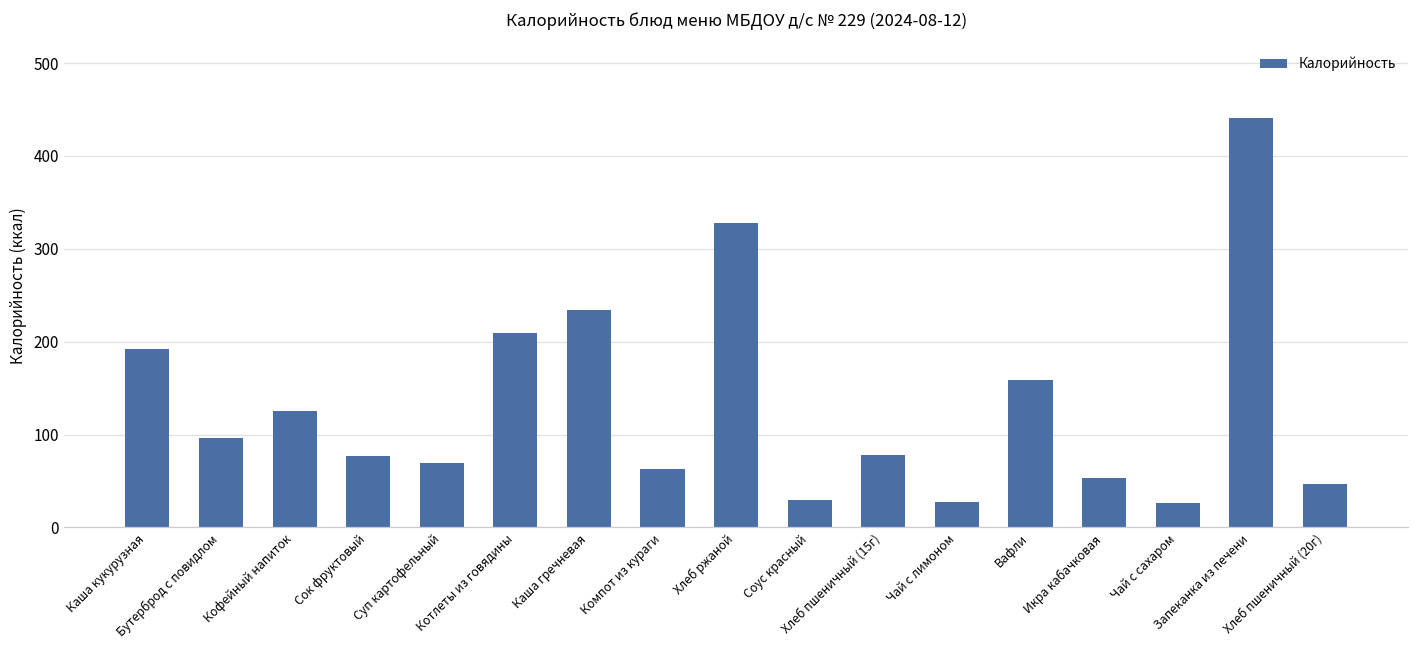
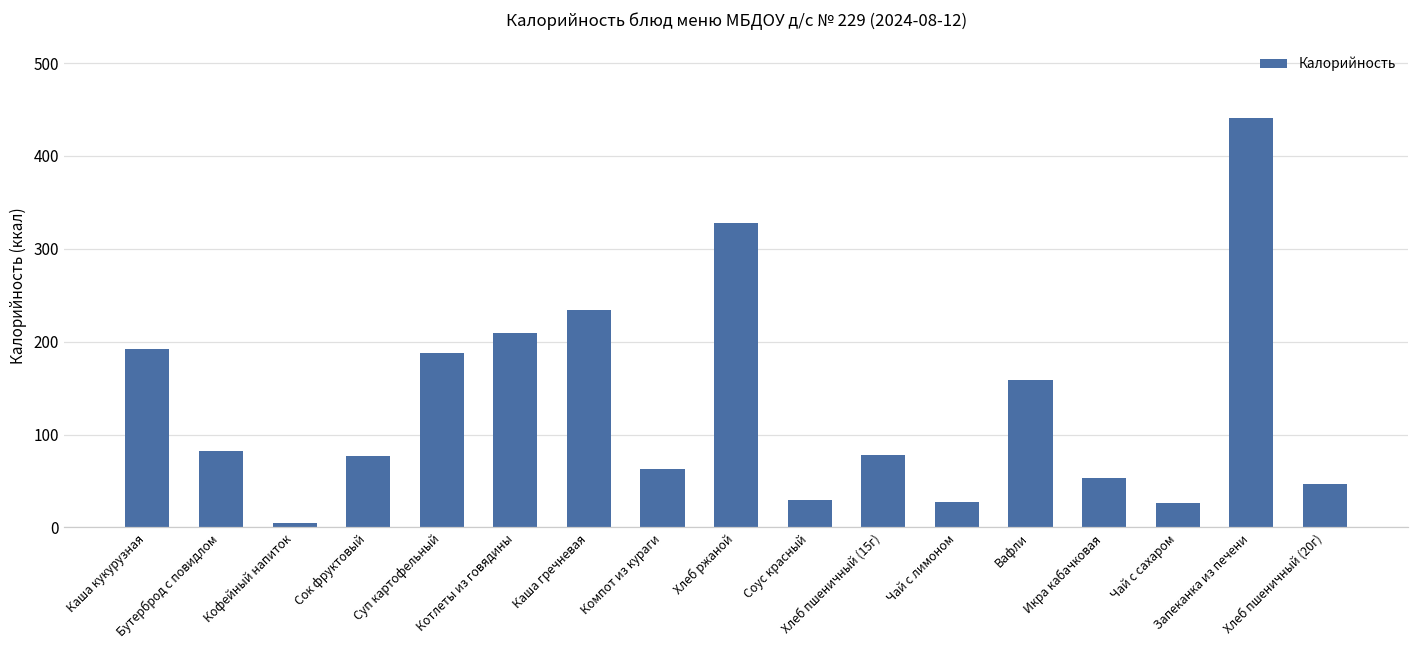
  {
    "Каша кукурузная": 190,
-   "Бутерброд с повидлом": 100,
-   "Кофейный напиток": 130,
+   "Бутерброд с повидлом": 80,
+   "Кофейный напиток": 0,
    "Сок фруктовый": 80,
-   "Суп картофельный": 70,
+   "Суп картофельный": 190,
    "Котлеты из говядины": 210,
    "Каша гречневая": 230,
    "Компот из кураги": 60,
    "Хлеб ржаной": 330,
    "Соус красный": 30,
    "Хлеб пшеничный (15г)": 80,
    "Чай с лимоном": 30,
    "Вафли": 160,
    "Икра кабачковая": 50,
    "Чай с сахаром": 30,
    "Запеканка из печени": 440,
    "Хлеб пшеничный (20г)": 50
  }
